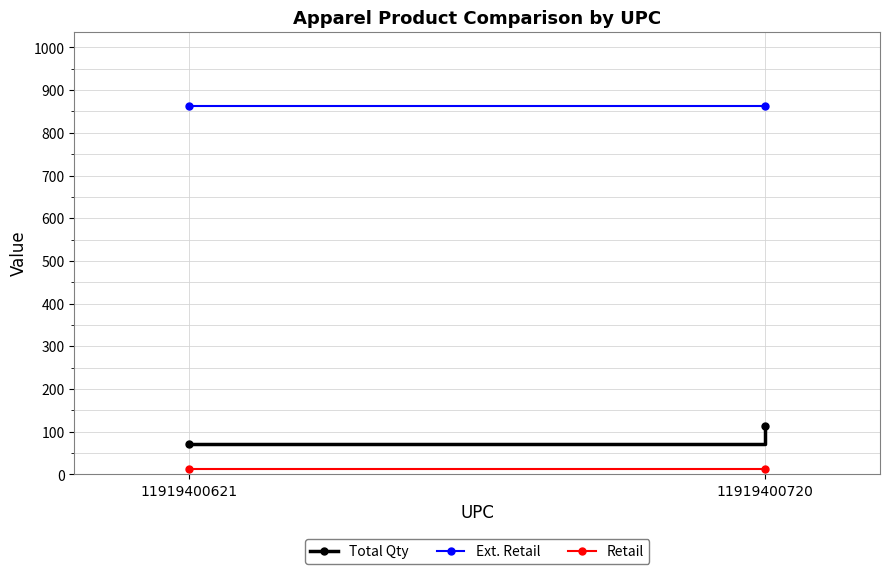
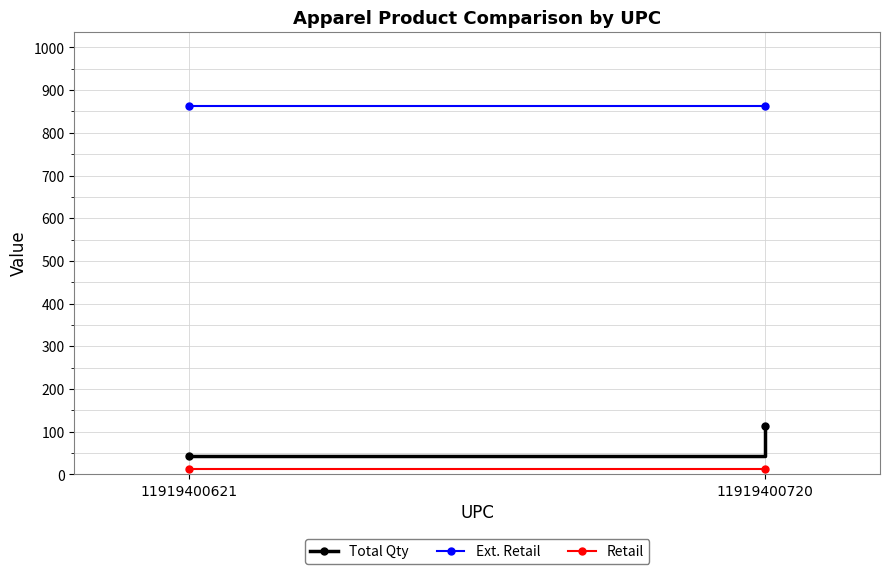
  {
    "Total Qty": {
-     "11919400621": 70,
+     "11919400621": 40,
      "11919400720": 110
    },
    "Ext. Retail": {
      "11919400621": 860,
      "11919400720": 860
    },
    "Retail": {
      "11919400621": 10,
      "11919400720": 10
    }
  }
